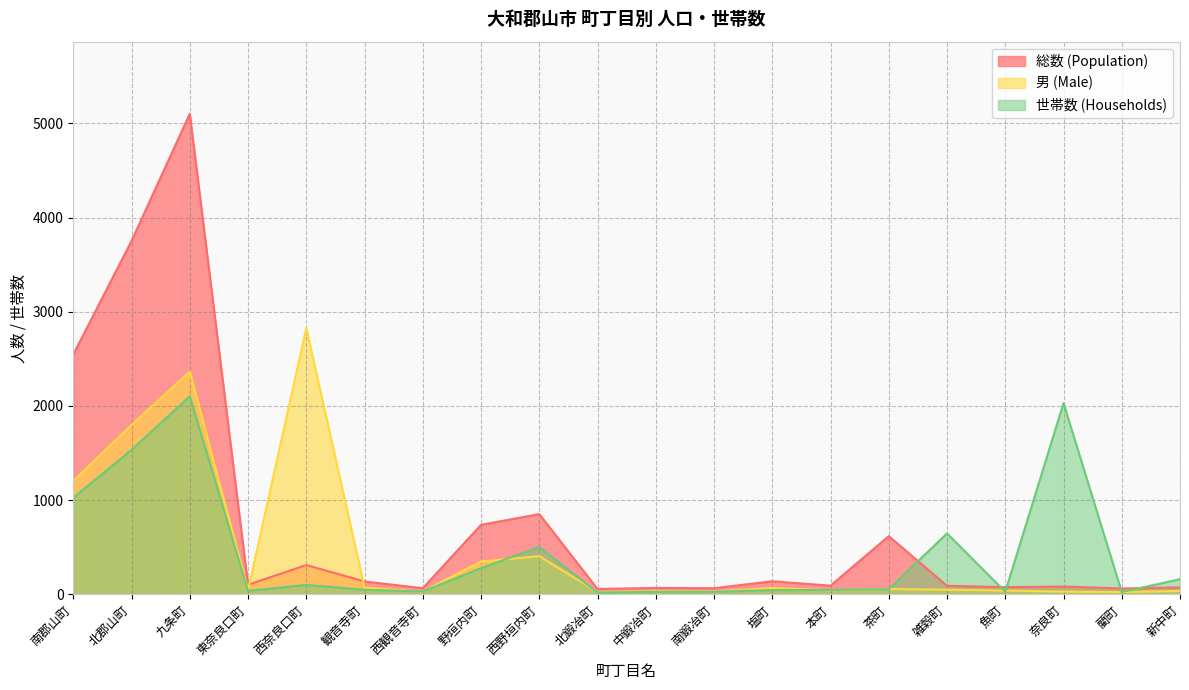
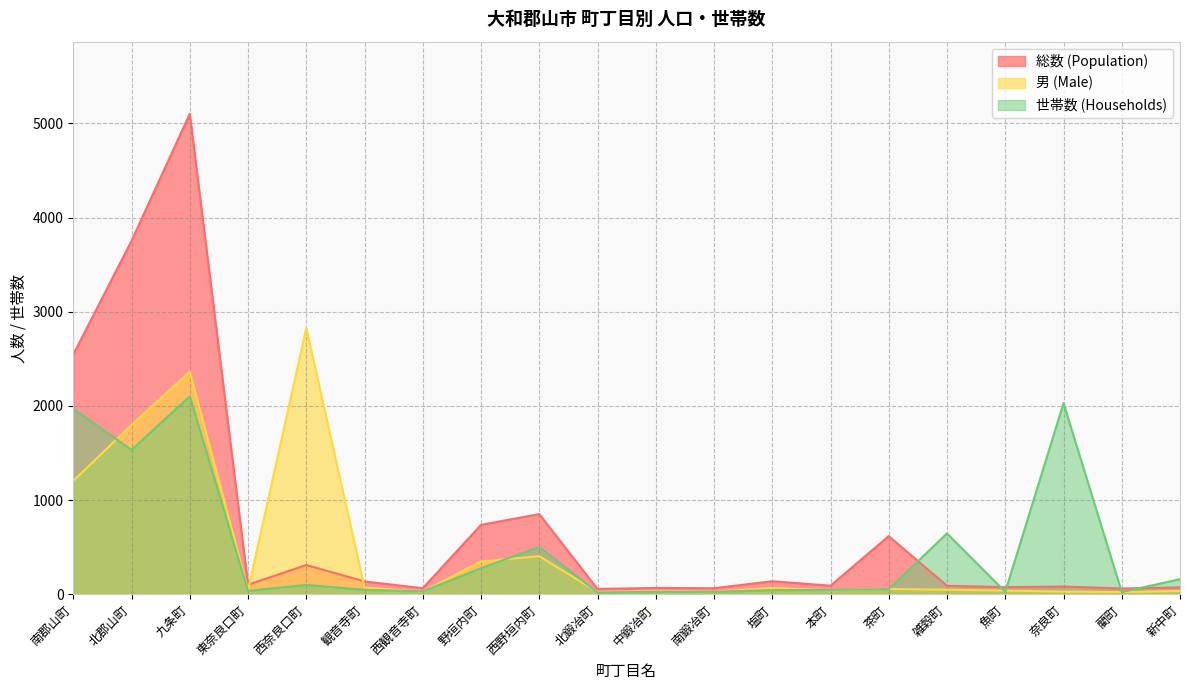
  {
    "総数 (Population)": {
      "南郡山町": 2500,
      "北郡山町": 3800,
      "九条町": 5100,
      "東奈良口町": 100,
      "西奈良口町": 300,
      "観音寺町": 100,
      "西観音寺町": 100,
      "野垣内町": 700,
      "西野垣内町": 900,
      "北鍛冶町": 100,
      "中鍛冶町": 100,
      "南鍛冶町": 100,
      "塩町": 100,
      "本町": 100,
      "茶町": 600,
      "雑穀町": 100,
      "魚町": 100,
      "奈良町": 100,
      "藺町": 100,
      "新中町": 100
    },
    "男 (Male)": {
      "南郡山町": 1200,
      "北郡山町": 1800,
      "九条町": 2400,
      "西奈良口町": 2800,
      "野垣内町": 400,
      "西野垣内町": 400,
      "雑穀町": 0,
      "奈良町": 0,
      "新中町": 0
    },
    "世帯数 (Households)": {
-     "南郡山町": 1000,
+     "南郡山町": 2000,
      "北郡山町": 1500,
      "九条町": 2100,
      "西奈良口町": 100,
      "野垣内町": 300,
      "西野垣内町": 500,
      "雑穀町": 600,
      "奈良町": 2000,
      "新中町": 200
    }
  }
